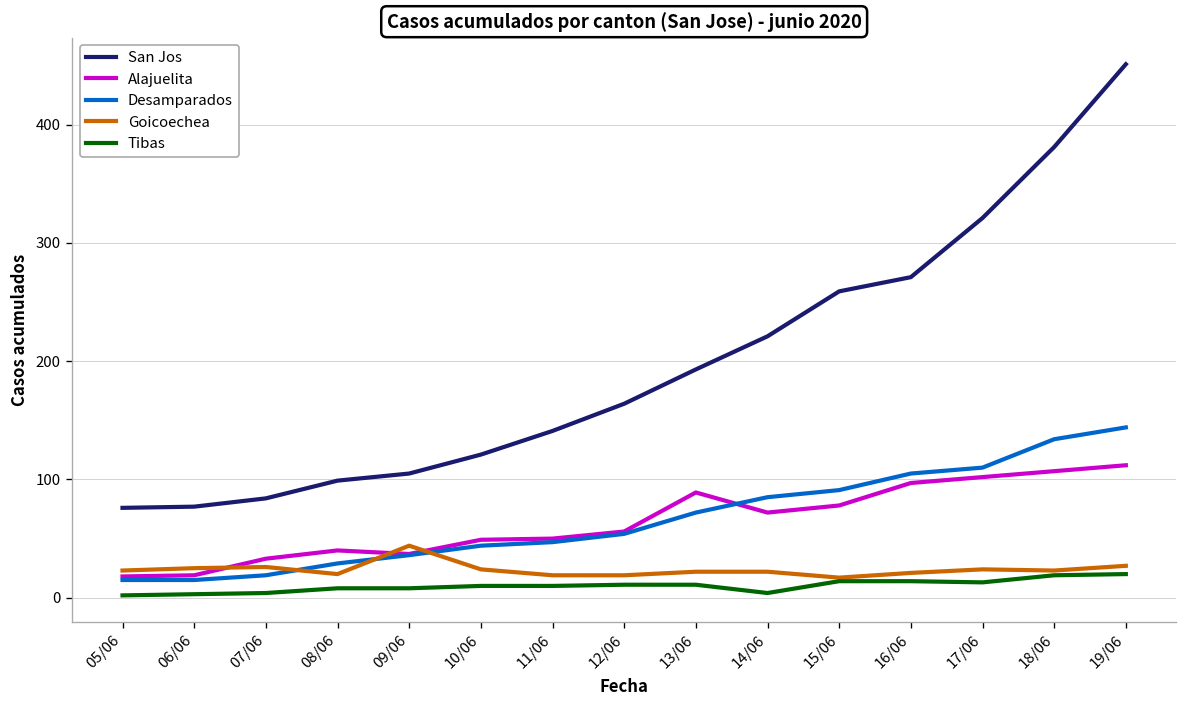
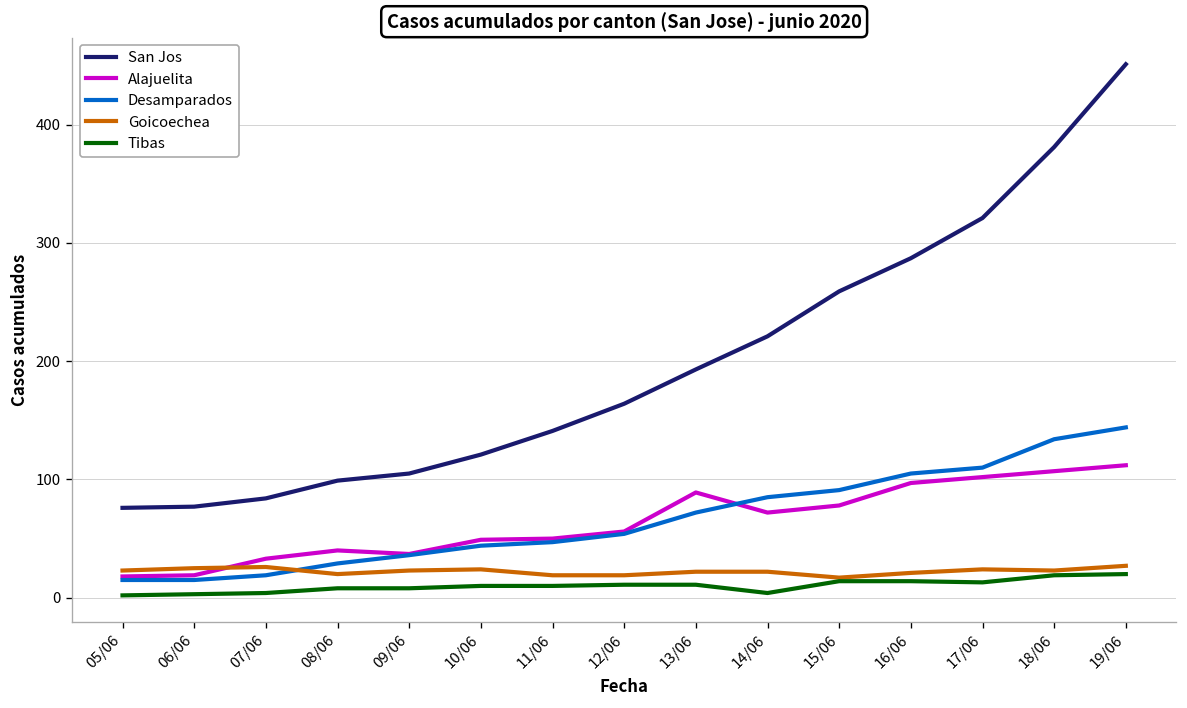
  {
    "San Jos": {
      "05/06": 80,
      "06/06": 80,
      "07/06": 80,
      "08/06": 100,
      "09/06": 110,
      "10/06": 120,
      "11/06": 140,
      "12/06": 160,
      "13/06": 190,
      "14/06": 220,
      "15/06": 260,
-     "16/06": 270,
+     "16/06": 290,
      "17/06": 320,
      "18/06": 380,
      "19/06": 450
    },
    "Alajuelita": {
      "05/06": 20,
      "06/06": 20,
      "07/06": 30,
      "08/06": 40,
      "10/06": 50,
      "11/06": 50,
      "13/06": 90,
      "14/06": 70,
      "15/06": 80,
      "16/06": 100,
      "17/06": 100,
      "18/06": 110,
      "19/06": 110
    },
    "Desamparados": {
      "05/06": 20,
      "06/06": 20,
      "07/06": 20,
      "08/06": 30,
      "10/06": 40,
      "11/06": 50,
      "13/06": 70,
      "14/06": 90,
      "15/06": 90,
      "16/06": 110,
      "17/06": 110,
      "18/06": 130,
      "19/06": 140
    },
    "Goicoechea": {
      "05/06": 20,
      "06/06": 30,
      "07/06": 30,
      "08/06": 20,
-     "09/06": 40,
+     "09/06": 20,
      "10/06": 20,
      "11/06": 20,
      "12/06": 20,
      "13/06": 20,
      "14/06": 20,
      "15/06": 20,
      "16/06": 20,
      "17/06": 20,
      "18/06": 20,
      "19/06": 30
    },
    "Tibas": {
      "05/06": 0,
      "06/06": 0,
      "07/06": 0,
      "08/06": 10,
      "09/06": 10,
      "10/06": 10,
      "11/06": 10,
      "12/06": 10,
      "13/06": 10,
      "14/06": 0,
      "15/06": 10,
      "16/06": 10,
      "17/06": 10,
      "18/06": 20,
      "19/06": 20
    }
  }
